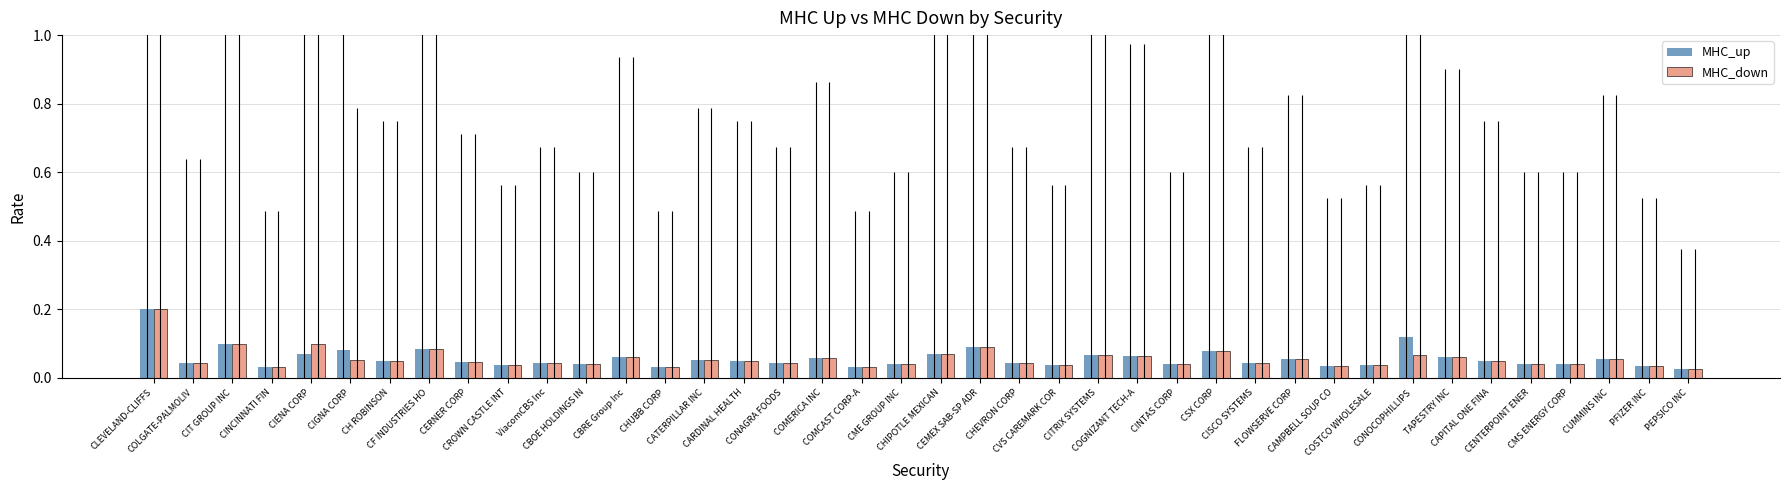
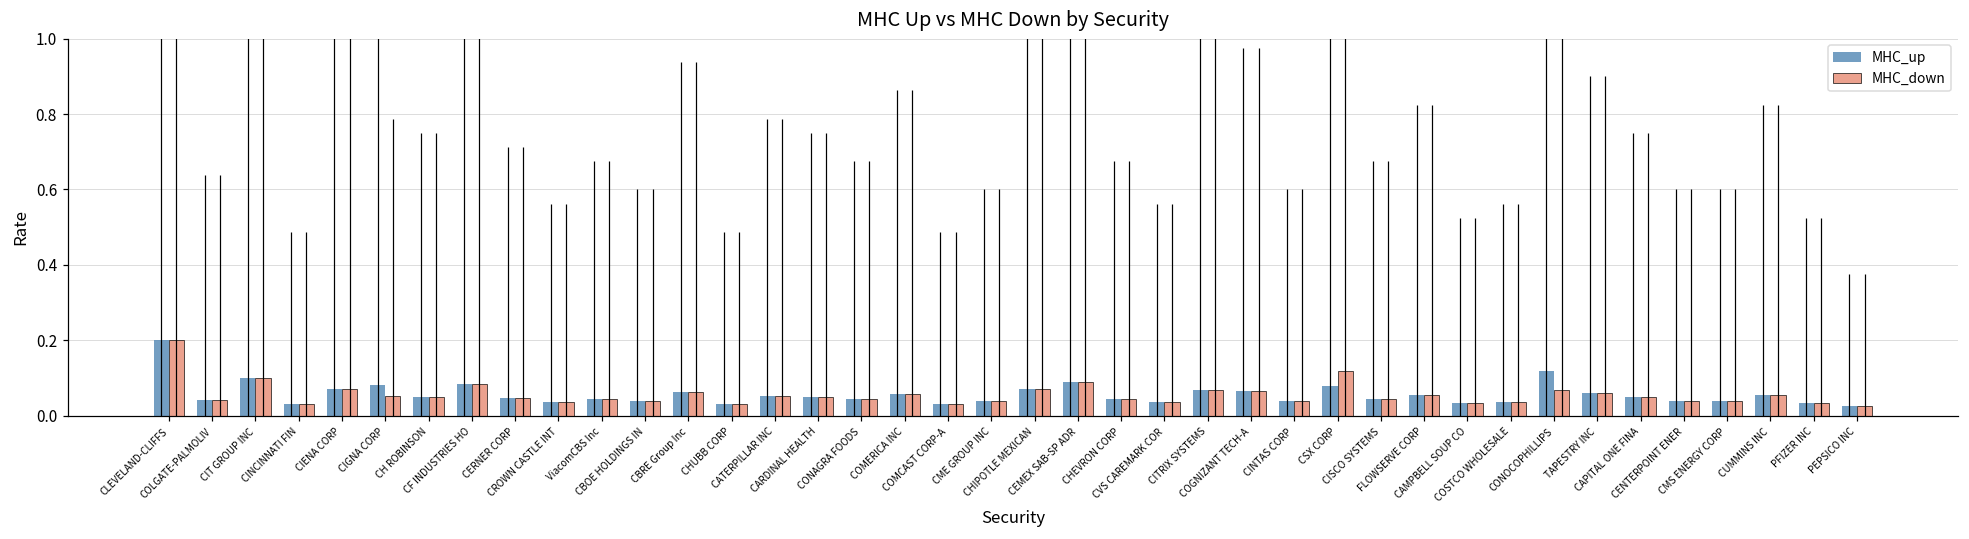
  {
    "MHC_up": {
      "CLEVELAND-CLIFFS": 0.20,
      "COLGATE-PALMOLIV": 0.04,
      "CIT GROUP INC": 0.10,
      "CINCINNATI FIN": 0.03,
      "CIENA CORP": 0.07,
      "CIGNA CORP": 0.08,
      "CH ROBINSON": 0.05,
      "CF INDUSTRIES HO": 0.09,
      "CERNER CORP": 0.05,
      "CROWN CASTLE INT": 0.04,
      "ViacomCBS Inc": 0.05,
      "CBOE HOLDINGS IN": 0.04,
      "CBRE Group Inc": 0.06,
      "CHUBB CORP": 0.03,
      "CATERPILLAR INC": 0.05,
      "CARDINAL HEALTH": 0.05,
      "CONAGRA FOODS": 0.05,
      "COMERICA INC": 0.06,
      "COMCAST CORP-A": 0.03,
      "CME GROUP INC": 0.04,
      "CHIPOTLE MEXICAN": 0.07,
      "CEMEX SAB-SP ADR": 0.09,
      "CHEVRON CORP": 0.05,
      "CVS CAREMARK COR": 0.04,
      "CITRIX SYSTEMS": 0.07,
      "COGNIZANT TECH-A": 0.07,
      "CINTAS CORP": 0.04,
      "CSX CORP": 0.08,
      "CISCO SYSTEMS": 0.05,
      "FLOWSERVE CORP": 0.06,
      "CAMPBELL SOUP CO": 0.04,
      "COSTCO WHOLESALE": 0.04,
      "CONOCOPHILLIPS": 0.12,
      "TAPESTRY INC": 0.06,
      "CAPITAL ONE FINA": 0.05,
      "CENTERPOINT ENER": 0.04,
      "CMS ENERGY CORP": 0.04,
      "CUMMINS INC": 0.06,
      "PFIZER INC": 0.04,
      "PEPSICO INC": 0.03
    },
    "MHC_down": {
      "CLEVELAND-CLIFFS": 0.20,
      "COLGATE-PALMOLIV": 0.04,
      "CIT GROUP INC": 0.10,
      "CINCINNATI FIN": 0.03,
-     "CIENA CORP": 0.10,
+     "CIENA CORP": 0.07,
      "CIGNA CORP": 0.05,
      "CH ROBINSON": 0.05,
      "CF INDUSTRIES HO": 0.09,
      "CERNER CORP": 0.05,
      "CROWN CASTLE INT": 0.04,
      "ViacomCBS Inc": 0.05,
      "CBOE HOLDINGS IN": 0.04,
      "CBRE Group Inc": 0.06,
      "CHUBB CORP": 0.03,
      "CATERPILLAR INC": 0.05,
      "CARDINAL HEALTH": 0.05,
      "CONAGRA FOODS": 0.05,
      "COMERICA INC": 0.06,
      "COMCAST CORP-A": 0.03,
      "CME GROUP INC": 0.04,
      "CHIPOTLE MEXICAN": 0.07,
      "CEMEX SAB-SP ADR": 0.09,
      "CHEVRON CORP": 0.05,
      "CVS CAREMARK COR": 0.04,
      "CITRIX SYSTEMS": 0.07,
      "COGNIZANT TECH-A": 0.07,
      "CINTAS CORP": 0.04,
-     "CSX CORP": 0.08,
+     "CSX CORP": 0.12,
      "CISCO SYSTEMS": 0.05,
      "FLOWSERVE CORP": 0.06,
      "CAMPBELL SOUP CO": 0.04,
      "COSTCO WHOLESALE": 0.04,
      "CONOCOPHILLIPS": 0.07,
      "TAPESTRY INC": 0.06,
      "CAPITAL ONE FINA": 0.05,
      "CENTERPOINT ENER": 0.04,
      "CMS ENERGY CORP": 0.04,
      "CUMMINS INC": 0.06,
      "PFIZER INC": 0.04,
      "PEPSICO INC": 0.03
    }
  }
